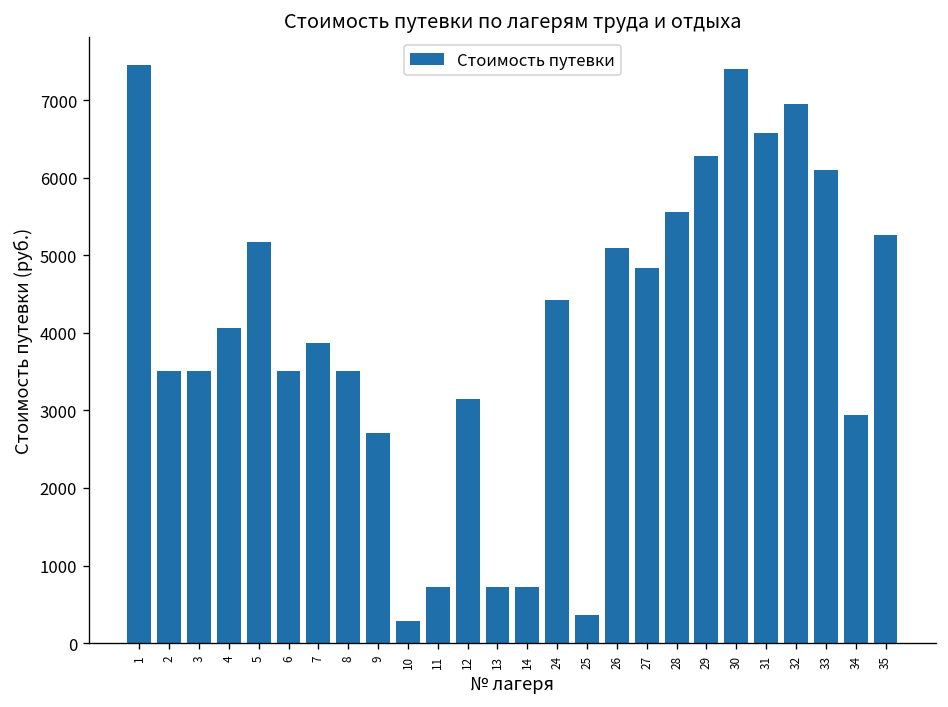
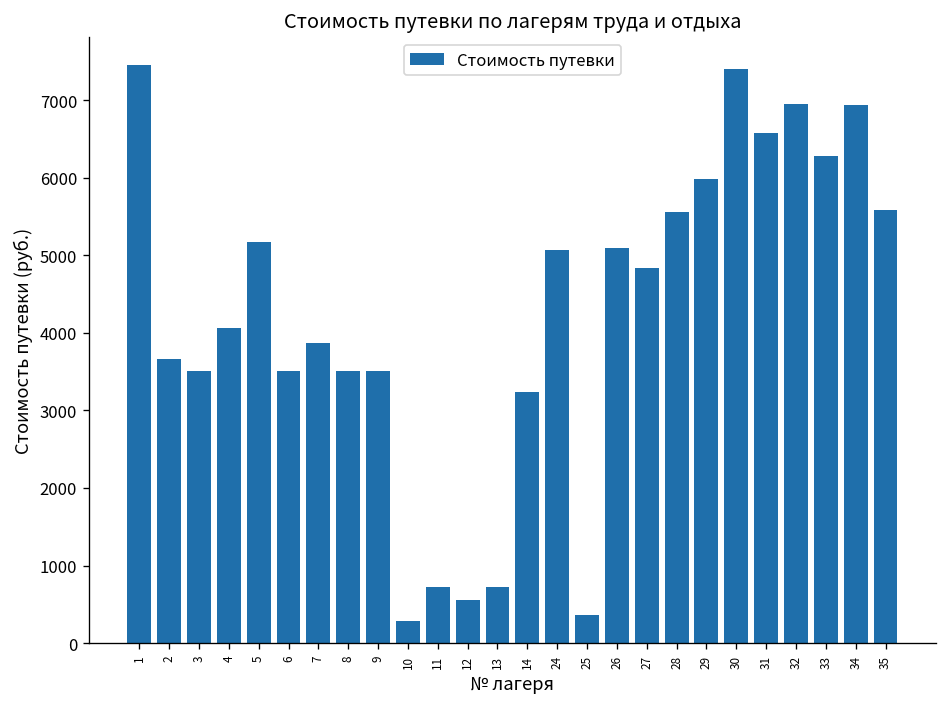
  {
    "1": 7400,
-   "2": 3500,
+   "2": 3700,
    "3": 3500,
    "4": 4100,
    "5": 5200,
    "6": 3500,
    "7": 3900,
    "8": 3500,
-   "9": 2700,
+   "9": 3500,
    "10": 300,
    "11": 700,
-   "12": 3100,
+   "12": 600,
    "13": 700,
-   "14": 700,
-   "24": 4400,
+   "14": 3200,
+   "24": 5100,
    "25": 400,
    "26": 5100,
    "27": 4800,
    "28": 5600,
-   "29": 6300,
+   "29": 6000,
    "30": 7400,
    "31": 6600,
    "32": 7000,
-   "33": 6100,
-   "34": 2900,
-   "35": 5300
+   "33": 6300,
+   "34": 6900,
+   "35": 5600
  }
